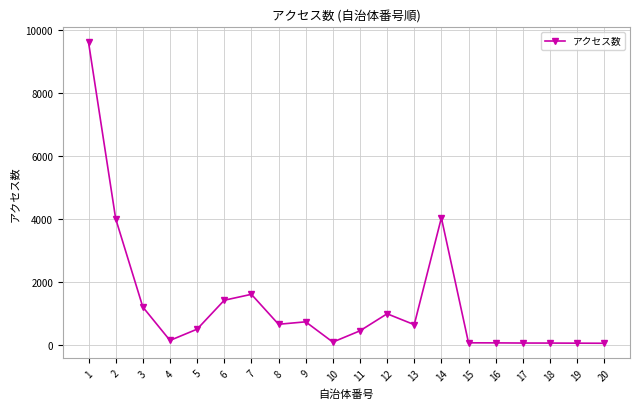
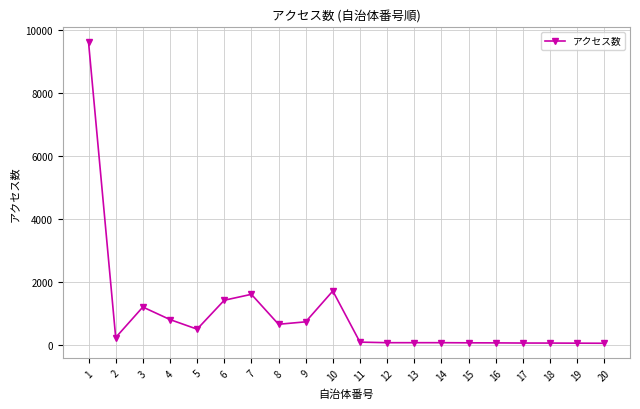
  {
    "1": 9600,
-   "2": 4000,
+   "2": 200,
    "3": 1200,
-   "4": 100,
+   "4": 800,
    "5": 500,
    "6": 1400,
    "7": 1600,
    "8": 600,
    "9": 700,
-   "10": 100,
-   "11": 400,
-   "12": 1000,
-   "13": 600,
-   "14": 4000,
+   "10": 1700,
+   "11": 100,
+   "12": 100,
+   "13": 100,
+   "14": 100,
    "15": 100,
    "16": 100,
    "17": 0,
    "18": 0,
    "19": 0,
    "20": 0
  }
